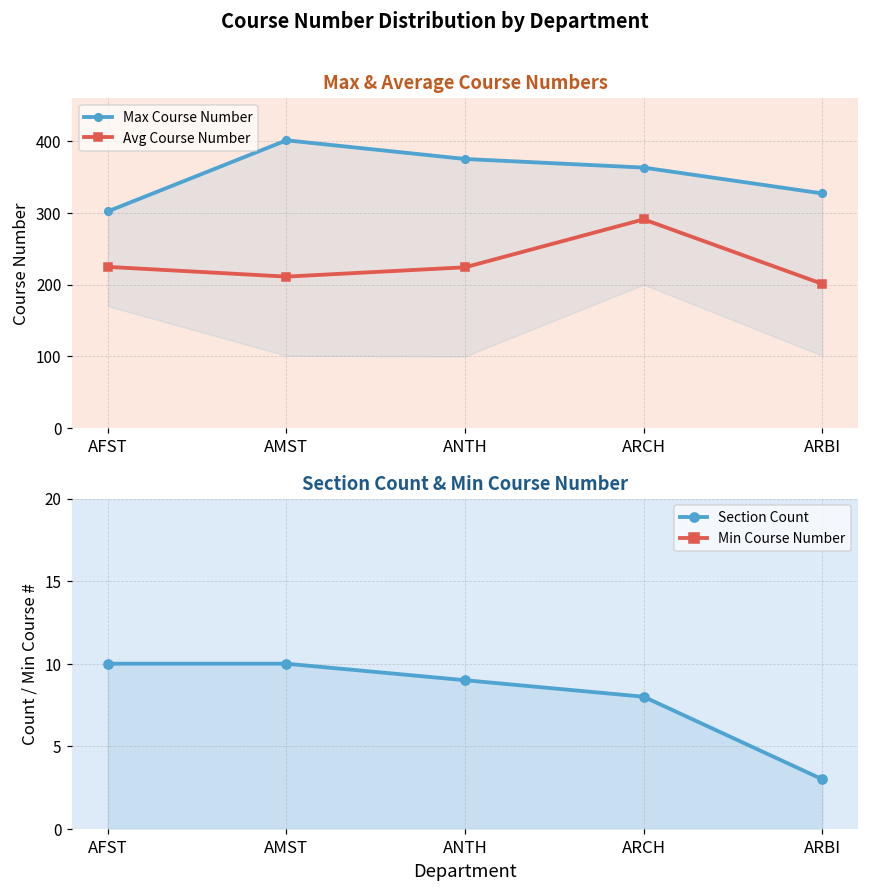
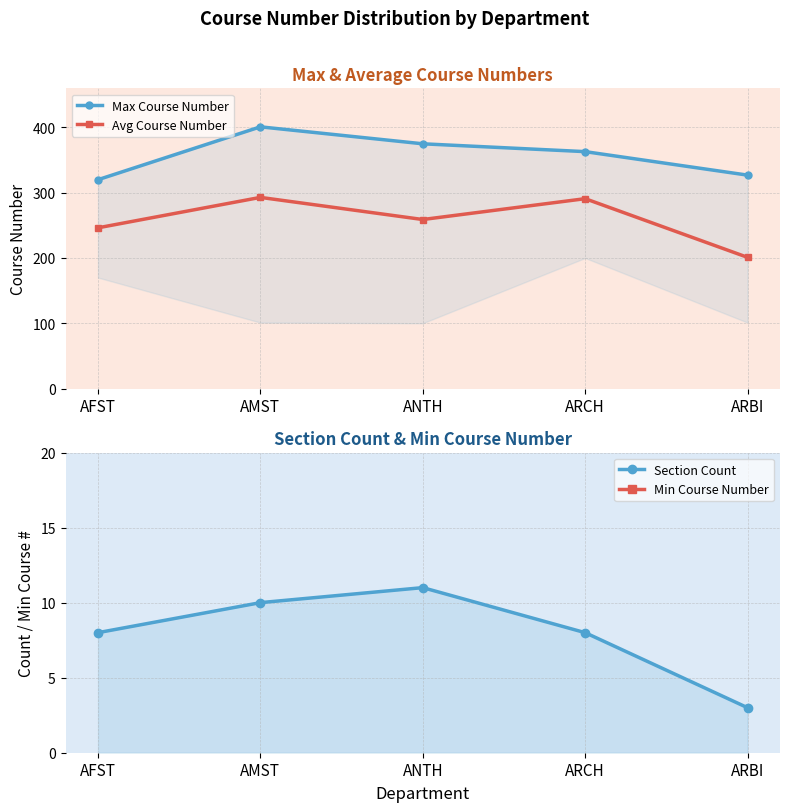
  {
    "Max & Average Course Numbers": {
      "Max Course Number": {
-       "AFST": 300,
+       "AFST": 320,
        "AMST": 400,
        "ANTH": 380,
        "ARCH": 360,
        "ARBI": 330
      },
      "Avg Course Number": {
-       "AFST": 220,
-       "AMST": 210,
-       "ANTH": 220,
+       "AFST": 250,
+       "AMST": 290,
+       "ANTH": 260,
        "ARCH": 290,
        "ARBI": 200
      }
    },
    "Section Count & Min Course Number": {
      "Section Count": {
-       "AFST": 10,
+       "AFST": 8,
        "AMST": 10,
-       "ANTH": 9,
+       "ANTH": 11,
        "ARCH": 8,
        "ARBI": 3
      }
    }
  }
